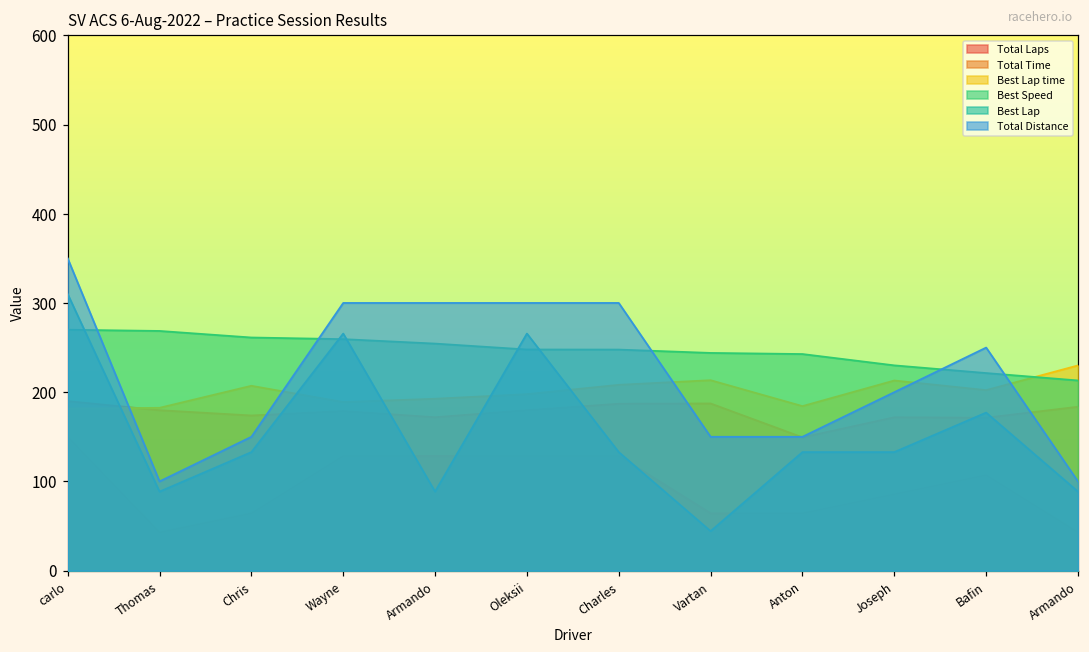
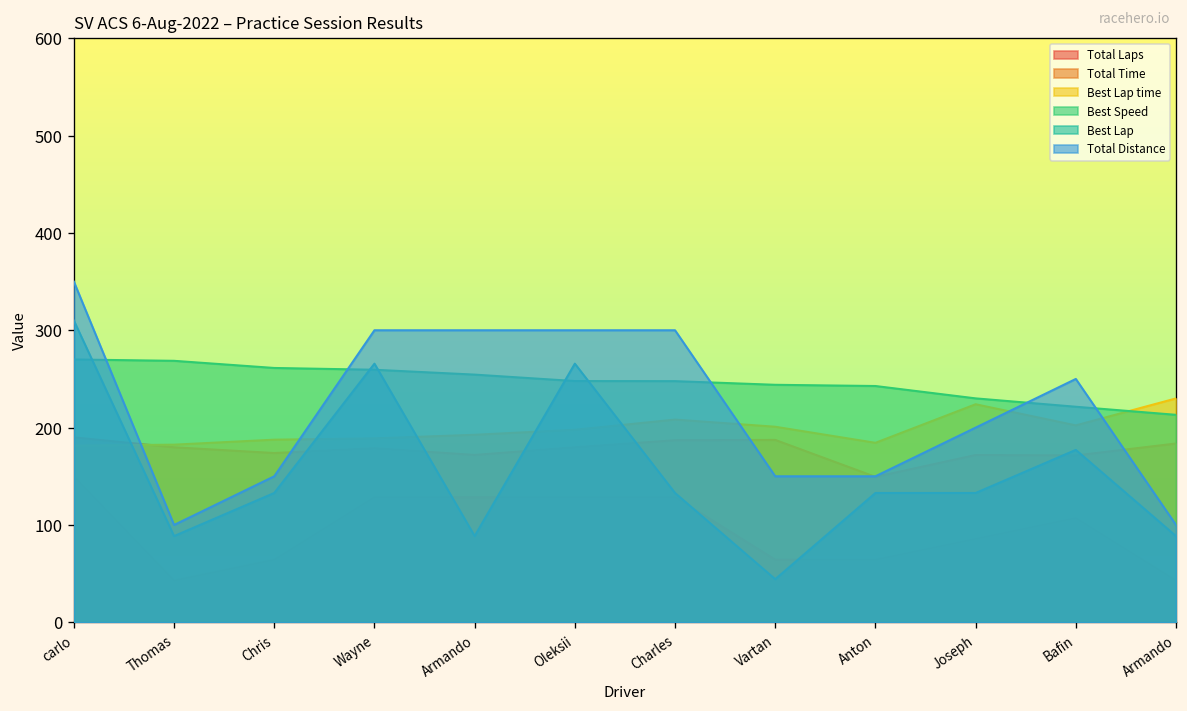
  {
    "Best Lap time": {
      "carlo": 180,
-     "Chris": 210,
+     "Chris": 190,
      "Wayne": 190,
      "Oleksii": 200,
      "Charles": 210,
-     "Vartan": 210,
+     "Vartan": 200,
      "Anton": 180,
-     "Joseph": 210,
+     "Joseph": 220,
      "Bafin": 200
    },
    "Total Distance": {
      "carlo": 350,
      "Thomas": 100,
      "Chris": 150,
      "Wayne": 300,
      "Oleksii": 300,
      "Charles": 300,
      "Vartan": 150,
      "Joseph": 200,
      "Bafin": 250
    }
  }
